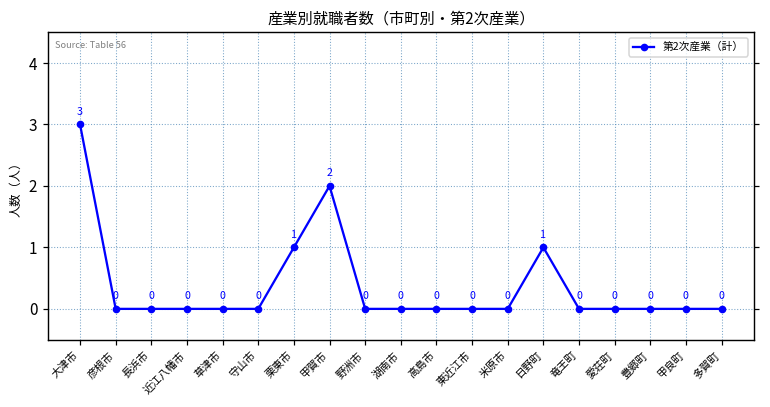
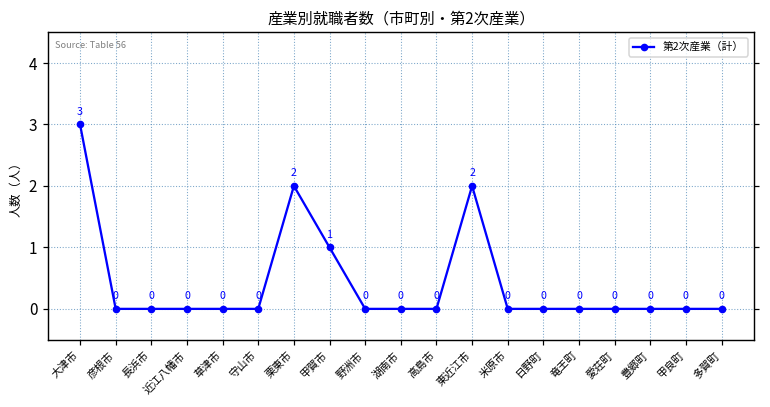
  {
    "大津市": 3,
    "彦根市": 0,
    "長浜市": 0,
    "近江八幡市": 0,
    "草津市": 0,
    "守山市": 0,
-   "栗東市": 1,
-   "甲賀市": 2,
+   "栗東市": 2,
+   "甲賀市": 1,
    "野洲市": 0,
    "湖南市": 0,
    "高島市": 0,
-   "東近江市": 0,
+   "東近江市": 2,
    "米原市": 0,
-   "日野町": 1,
+   "日野町": 0,
    "竜王町": 0,
    "愛荘町": 0,
    "豊郷町": 0,
    "甲良町": 0,
    "多賀町": 0
  }
